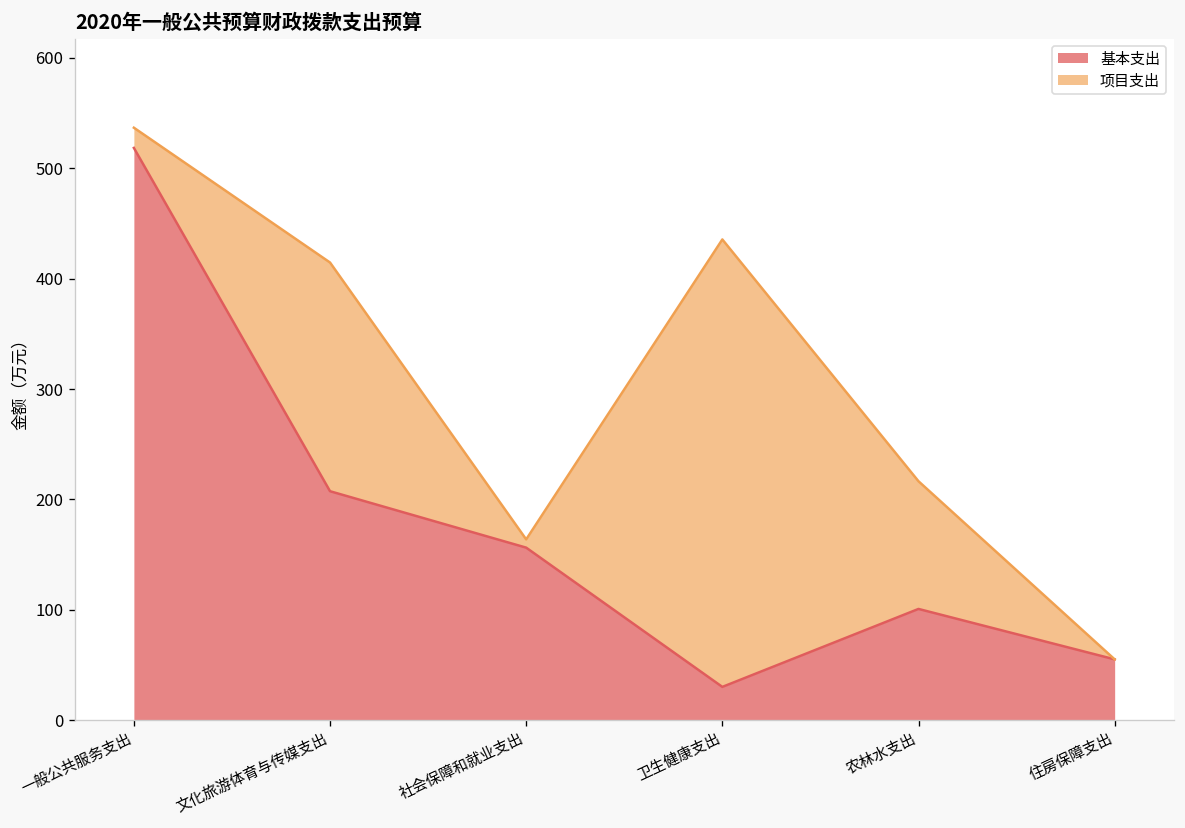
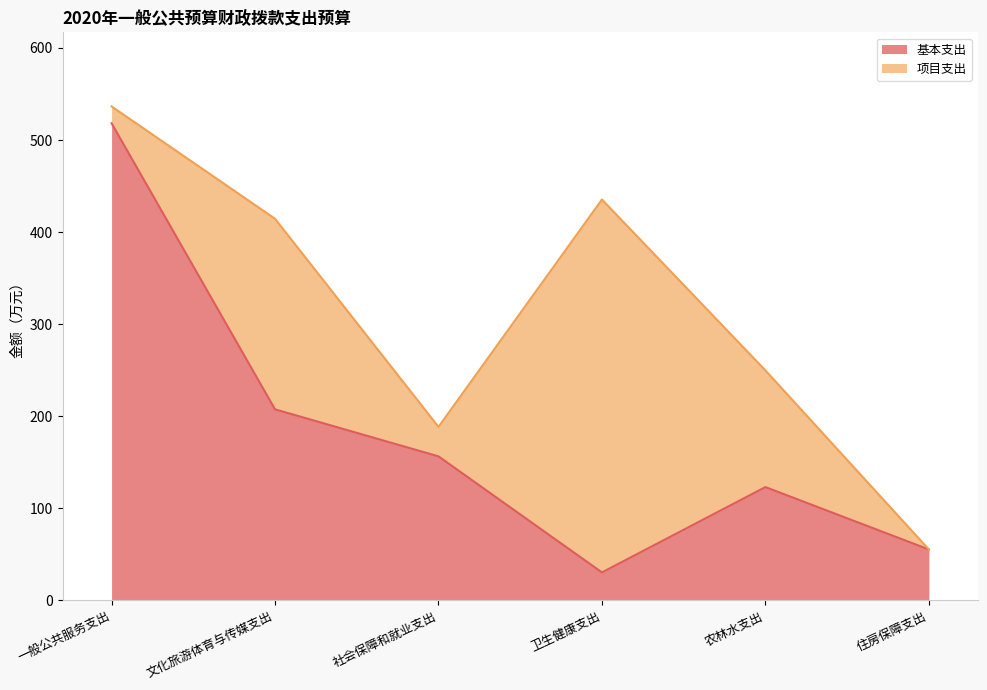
  {
    "基本支出": {
      "一般公共服务支出": 520,
      "文化旅游体育与传媒支出": 210,
      "社会保障和就业支出": 160,
      "卫生健康支出": 30,
-     "农林水支出": 100
+     "农林水支出": 120
    },
    "项目支出": {
      "一般公共服务支出": 20,
      "文化旅游体育与传媒支出": 210,
-     "社会保障和就业支出": 10,
+     "社会保障和就业支出": 30,
      "卫生健康支出": 410,
-     "农林水支出": 120
+     "农林水支出": 130
    }
  }
